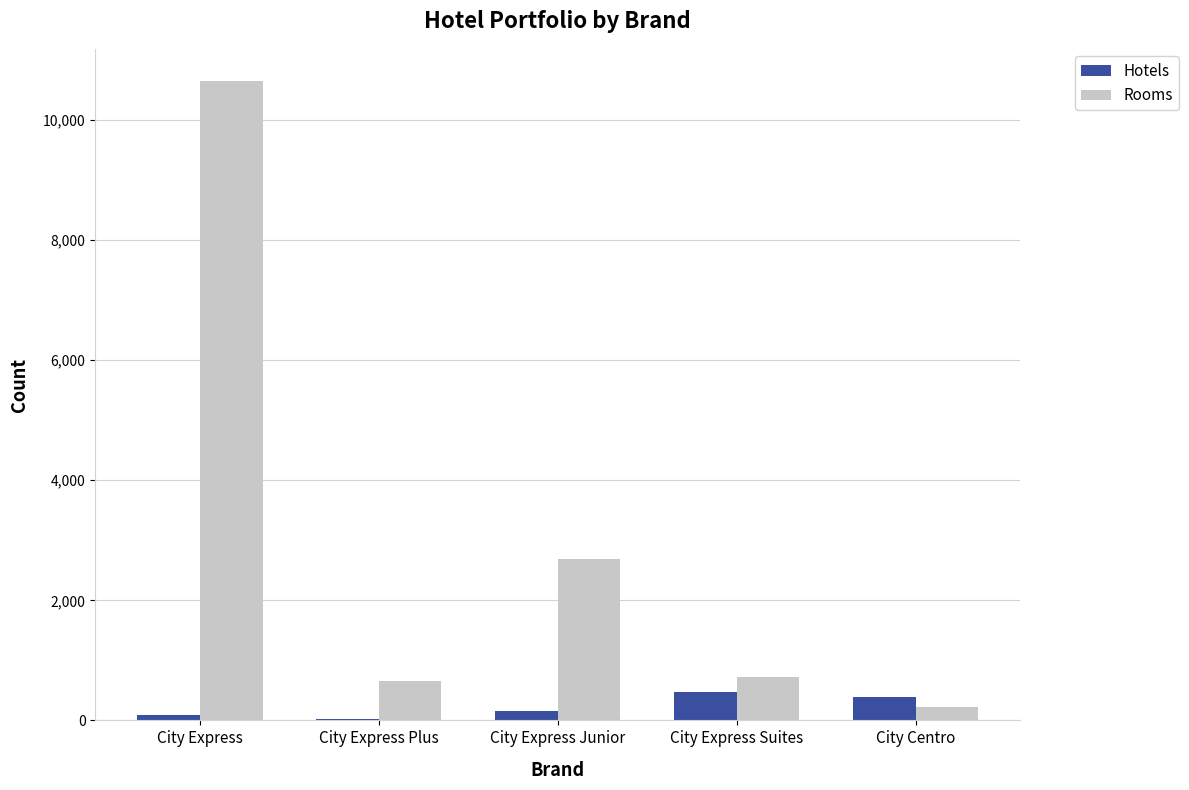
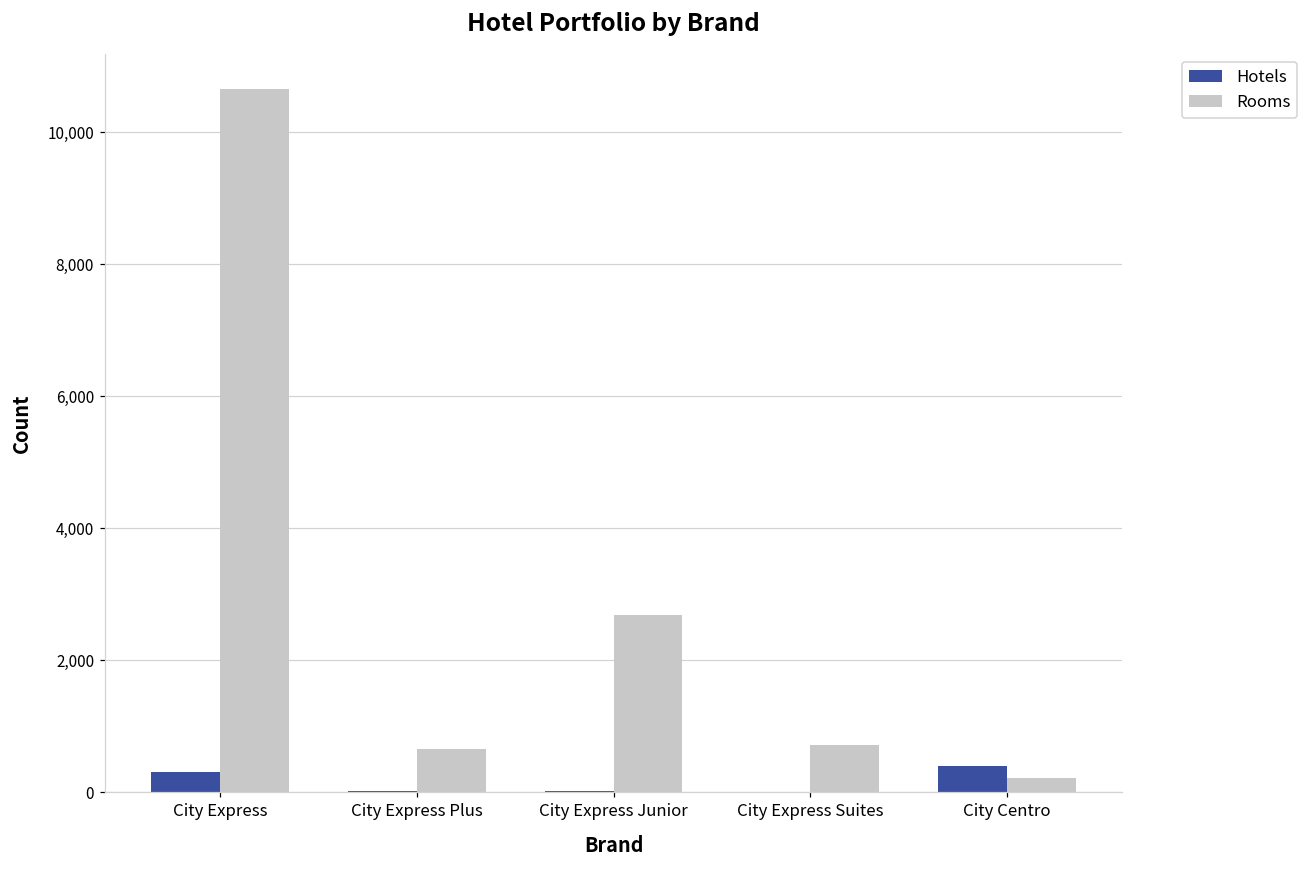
  {
    "Hotels": {
-     "City Express": "100",
-     "City Express Junior": "200",
-     "City Express Suites": "500",
+     "City Express": "300",
+     "City Express Junior": "0",
+     "City Express Suites": "0",
      "City Centro": "400"
    },
    "Rooms": {
      "City Express": "10,700",
      "City Express Plus": "700",
      "City Express Junior": "2,700",
      "City Express Suites": "700",
      "City Centro": "200"
    }
  }
